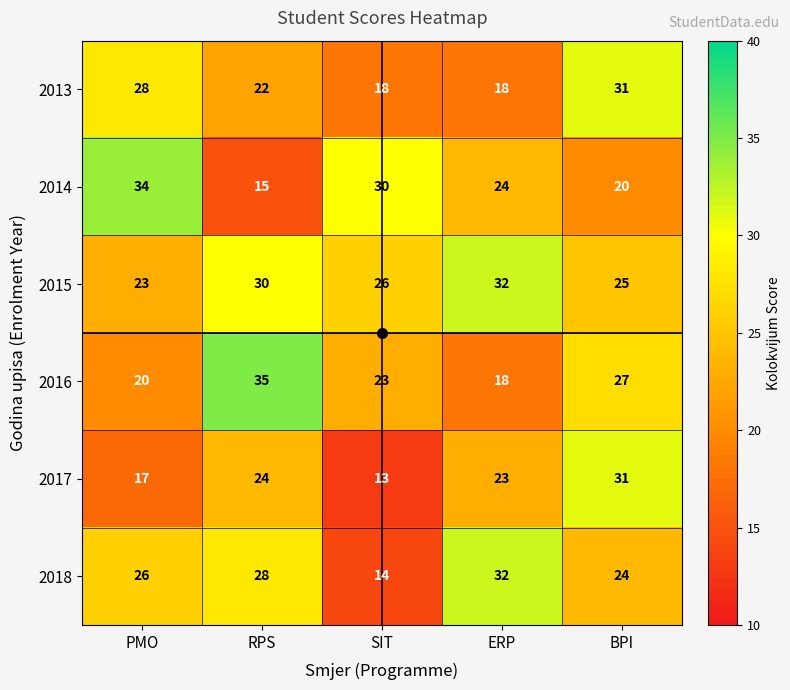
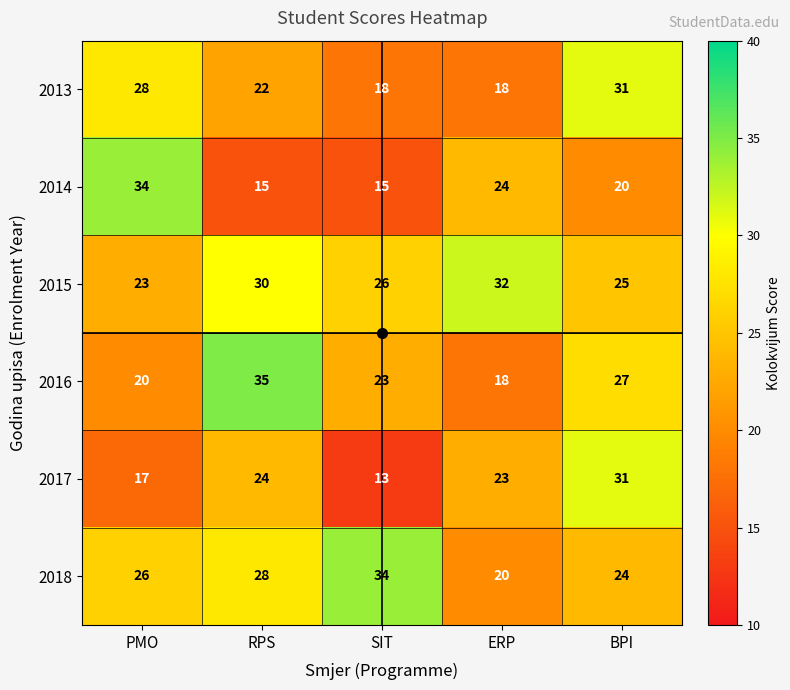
  {
    "2013": {
      "PMO": 28,
      "RPS": 22,
      "SIT": 18,
      "ERP": 18,
      "BPI": 31
    },
    "2014": {
      "PMO": 34,
      "RPS": 15,
-     "SIT": 30,
+     "SIT": 15,
      "ERP": 24,
      "BPI": 20
    },
    "2015": {
      "PMO": 23,
      "RPS": 30,
      "SIT": 26,
      "ERP": 32,
      "BPI": 25
    },
    "2016": {
      "PMO": 20,
      "RPS": 35,
      "SIT": 23,
      "ERP": 18,
      "BPI": 27
    },
    "2017": {
      "PMO": 17,
      "RPS": 24,
      "SIT": 13,
      "ERP": 23,
      "BPI": 31
    },
    "2018": {
      "PMO": 26,
      "RPS": 28,
-     "SIT": 14,
-     "ERP": 32,
+     "SIT": 34,
+     "ERP": 20,
      "BPI": 24
    }
  }
